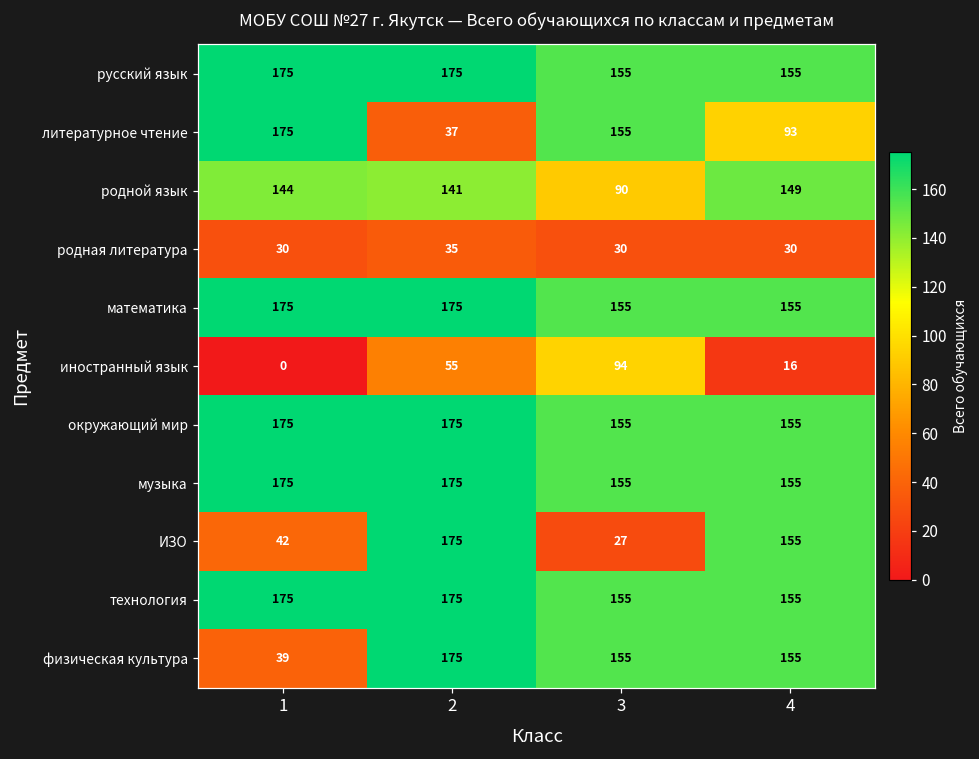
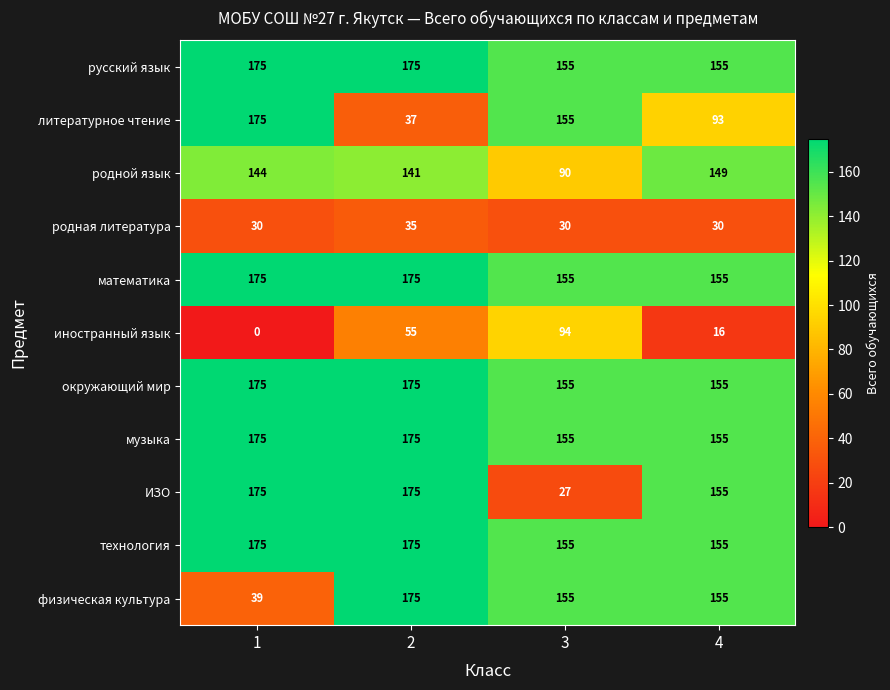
  {
    "русский язык": {
      "1": 175,
      "2": 175,
      "3": 155,
      "4": 155
    },
    "литературное чтение": {
      "1": 175,
      "2": 37,
      "3": 155,
      "4": 93
    },
    "родной язык": {
      "1": 144,
      "2": 141,
      "3": 90,
      "4": 149
    },
    "родная литература": {
      "1": 30,
      "2": 35,
      "3": 30,
      "4": 30
    },
    "математика": {
      "1": 175,
      "2": 175,
      "3": 155,
      "4": 155
    },
    "иностранный язык": {
      "1": 0,
      "2": 55,
      "3": 94,
      "4": 16
    },
    "окружающий мир": {
      "1": 175,
      "2": 175,
      "3": 155,
      "4": 155
    },
    "музыка": {
      "1": 175,
      "2": 175,
      "3": 155,
      "4": 155
    },
    "ИЗО": {
-     "1": 42,
+     "1": 175,
      "2": 175,
      "3": 27,
      "4": 155
    },
    "технология": {
      "1": 175,
      "2": 175,
      "3": 155,
      "4": 155
    },
    "физическая культура": {
      "1": 39,
      "2": 175,
      "3": 155,
      "4": 155
    }
  }
